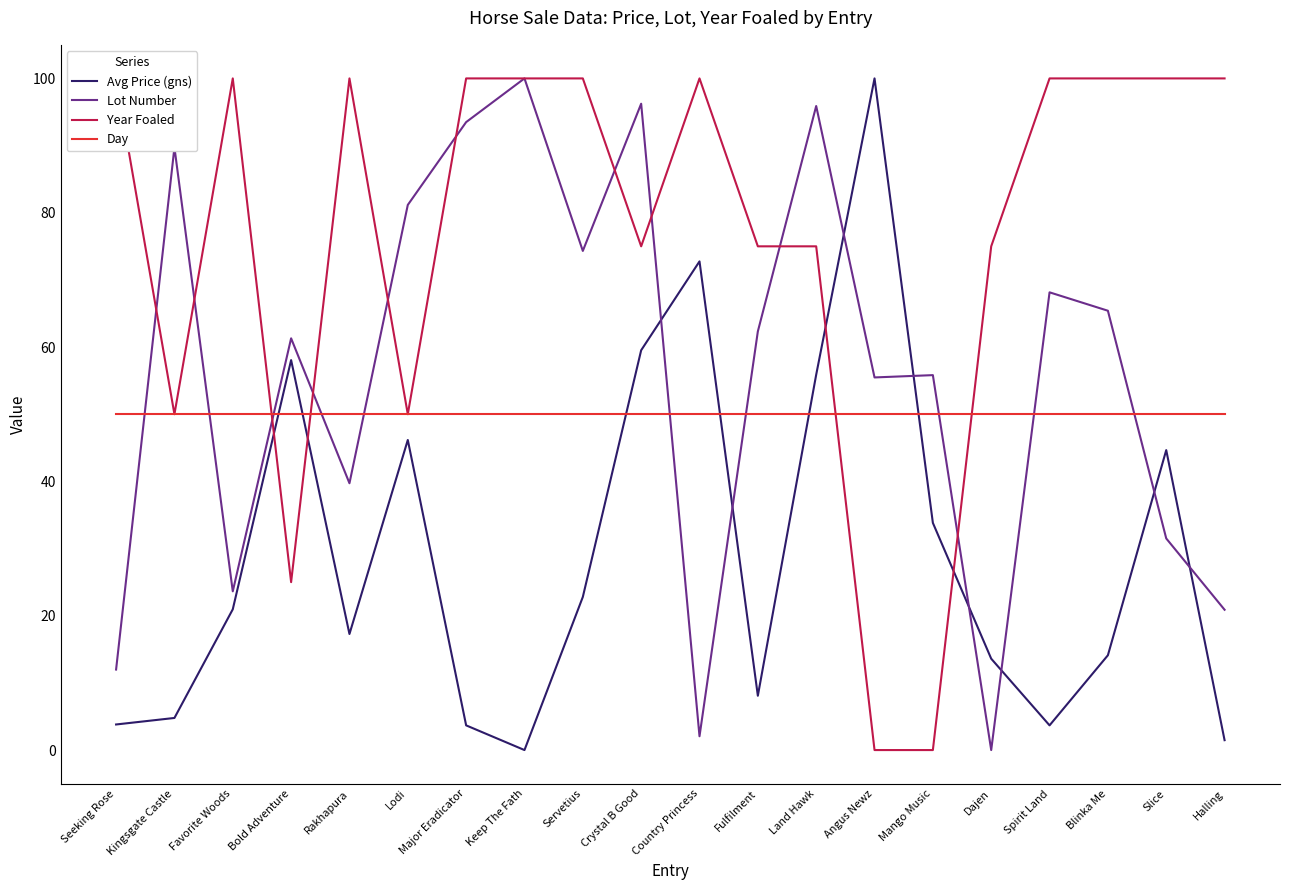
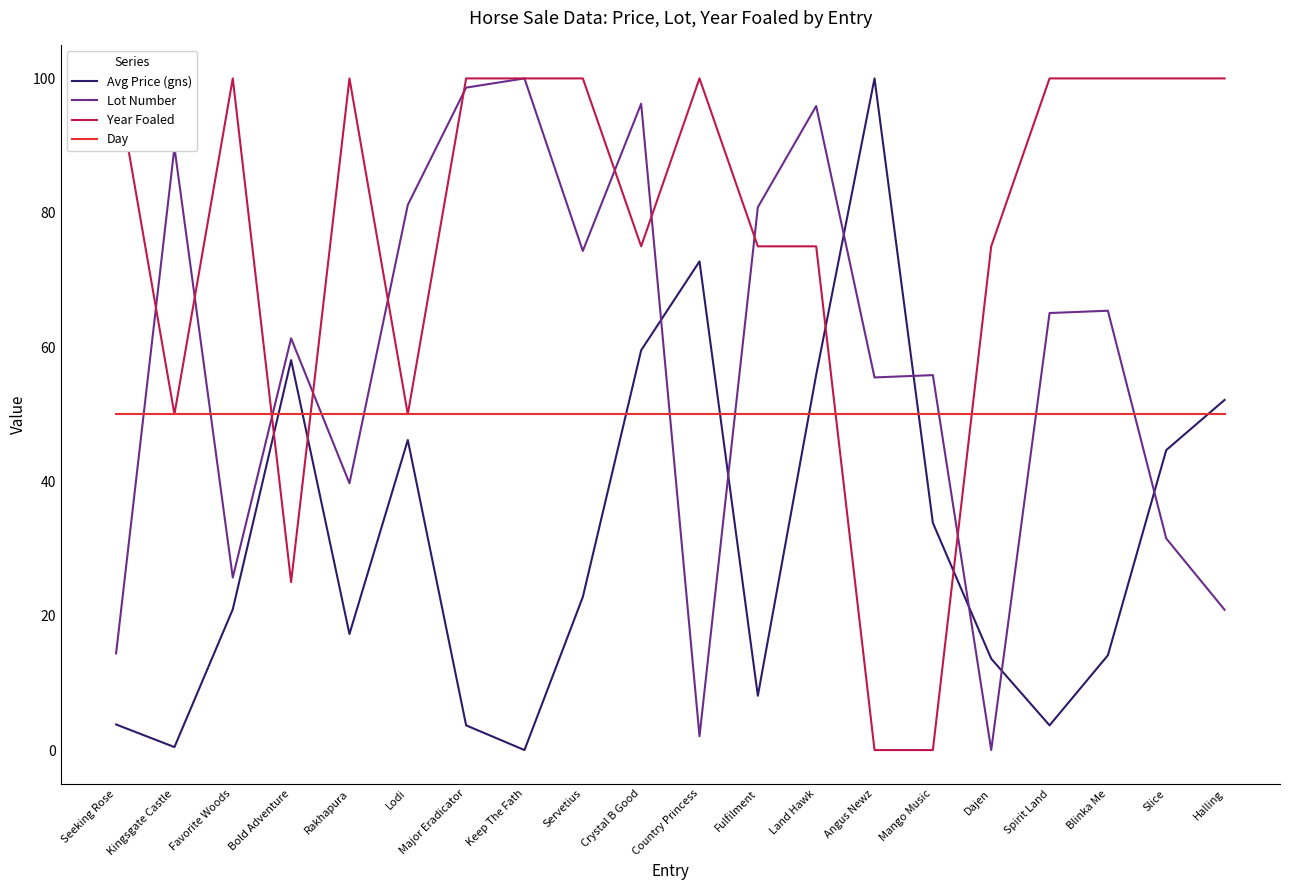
  {
    "Avg Price (gns)": {
      "Seeking Rose": 4,
-     "Kingsgate Castle": 5,
+     "Kingsgate Castle": 0,
      "Favorite Woods": 21,
      "Bold Adventure": 58,
      "Rakhapura": 17,
      "Lodi": 46,
      "Major Eradicator": 4,
      "Keep The Fath": 0,
      "Servetius": 23,
      "Crystal B Good": 60,
      "Country Princess": 73,
      "Fulfilment": 8,
      "Land Hawk": 56,
      "Angus Newz": 100,
      "Mango Music": 34,
      "Dajen": 14,
      "Spirit Land": 4,
      "Blinka Me": 14,
      "Slice": 45,
-     "Halling": 1
+     "Halling": 52
    },
    "Lot Number": {
-     "Seeking Rose": 12,
-     "Favorite Woods": 24,
+     "Seeking Rose": 14,
+     "Favorite Woods": 26,
      "Bold Adventure": 61,
      "Rakhapura": 40,
      "Lodi": 81,
-     "Major Eradicator": 93,
+     "Major Eradicator": 99,
      "Servetius": 74,
      "Crystal B Good": 96,
      "Country Princess": 2,
-     "Fulfilment": 62,
+     "Fulfilment": 81,
      "Land Hawk": 96,
      "Angus Newz": 55,
      "Mango Music": 56,
      "Dajen": 0,
-     "Spirit Land": 68,
+     "Spirit Land": 65,
      "Blinka Me": 65,
      "Slice": 32,
      "Halling": 21
    }
  }
